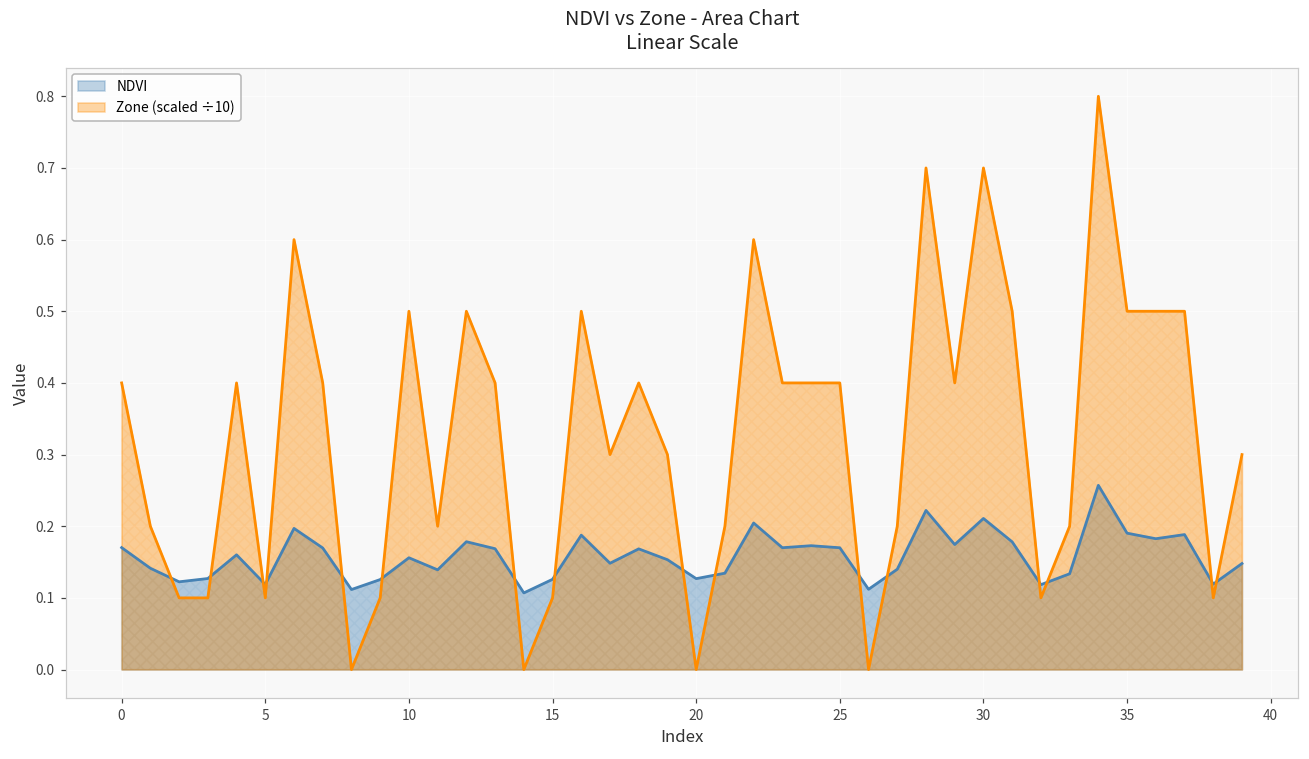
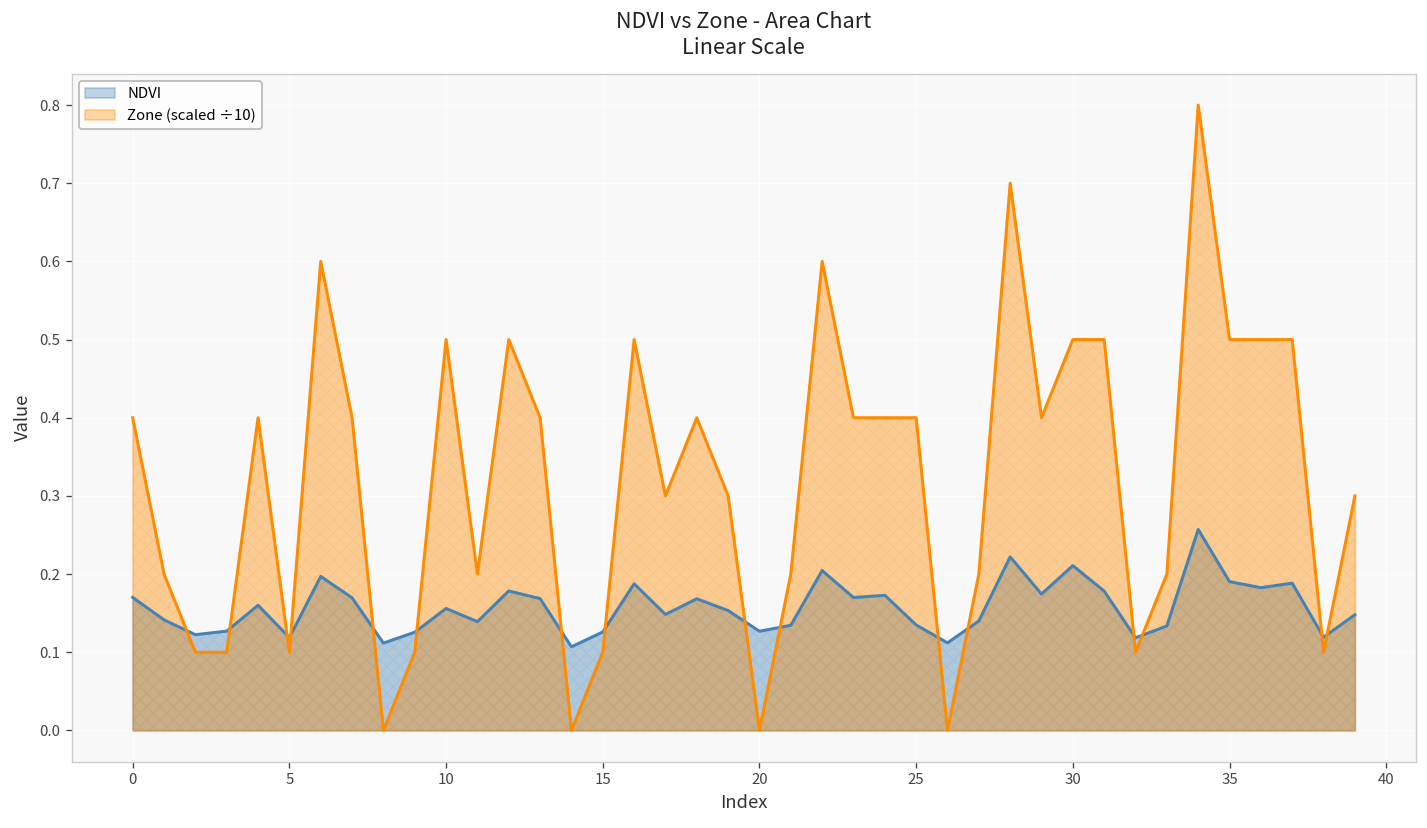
  {
    "NDVI": {
      "0": 0.17,
      "5": 0.12,
      "10": 0.16,
      "15": 0.13,
      "20": 0.13,
-     "25": 0.17,
+     "25": 0.13,
      "30": 0.21,
      "35": 0.19
    },
    "Zone (scaled ÷10)": {
      "0": 0.40,
      "5": 0.10,
      "10": 0.50,
      "15": 0.10,
      "20": 0.00,
      "25": 0.40,
-     "30": 0.70,
+     "30": 0.50,
      "35": 0.50
    }
  }
